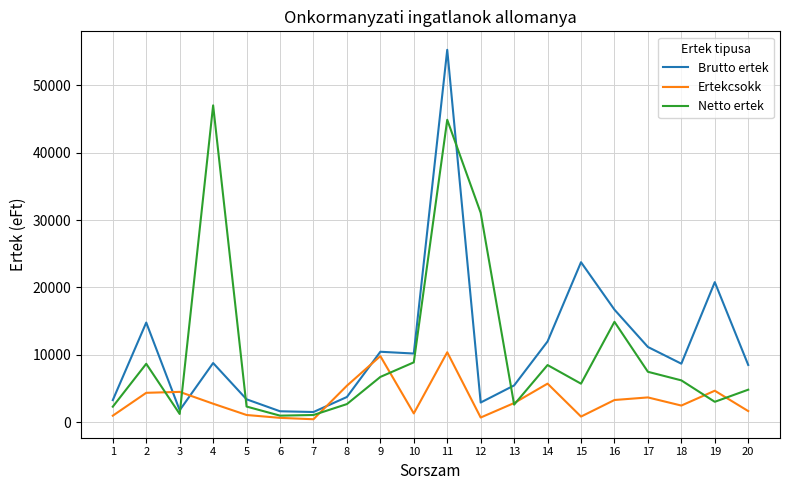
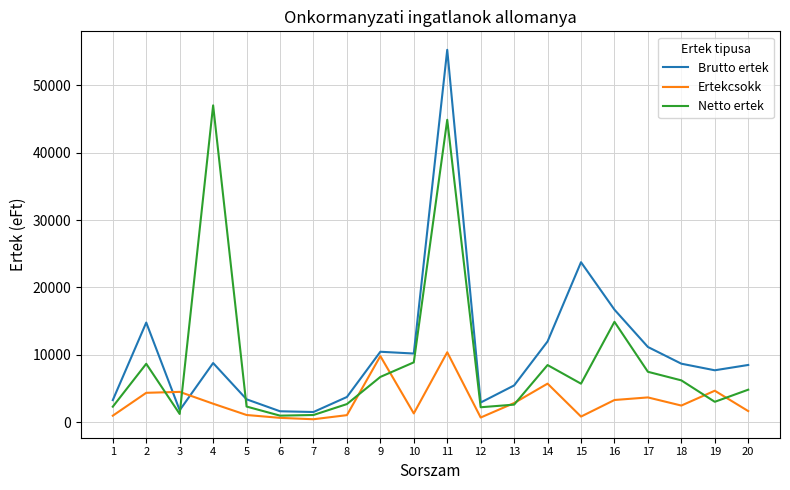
  {
    "Brutto ertek": {
      "1": 3000,
      "2": 15000,
      "3": 2000,
      "4": 9000,
      "5": 3000,
      "6": 2000,
      "7": 2000,
      "8": 4000,
      "9": 10000,
      "10": 10000,
      "11": 55000,
      "12": 3000,
      "13": 5000,
      "14": 12000,
      "15": 24000,
      "16": 17000,
      "17": 11000,
      "18": 9000,
-     "19": 21000,
+     "19": 8000,
      "20": 8000
    },
    "Ertekcsokk": {
      "1": 1000,
      "2": 4000,
      "3": 5000,
      "4": 3000,
      "5": 1000,
      "7": 0,
-     "8": 5000,
+     "8": 1000,
      "9": 10000,
      "10": 1000,
      "11": 10000,
      "12": 1000,
      "14": 6000,
      "15": 1000,
      "16": 3000,
      "17": 4000,
      "18": 2000,
      "19": 5000,
      "20": 2000
    },
    "Netto ertek": {
      "1": 2000,
      "2": 9000,
      "3": 1000,
      "4": 47000,
      "5": 2000,
      "7": 1000,
      "8": 3000,
      "9": 7000,
      "10": 9000,
      "11": 45000,
-     "12": 31000,
+     "12": 2000,
      "14": 8000,
      "15": 6000,
      "16": 15000,
      "17": 7000,
      "18": 6000,
      "19": 3000,
      "20": 5000
    }
  }
